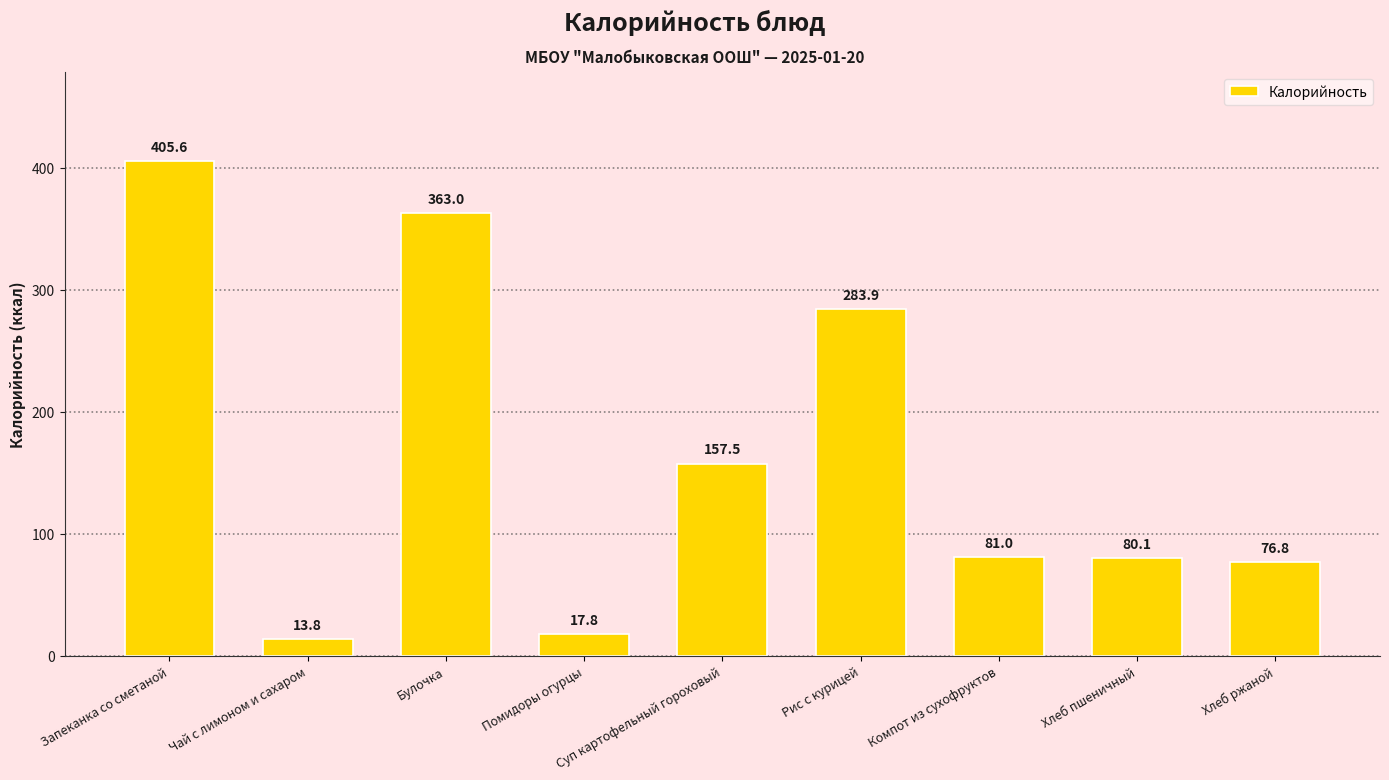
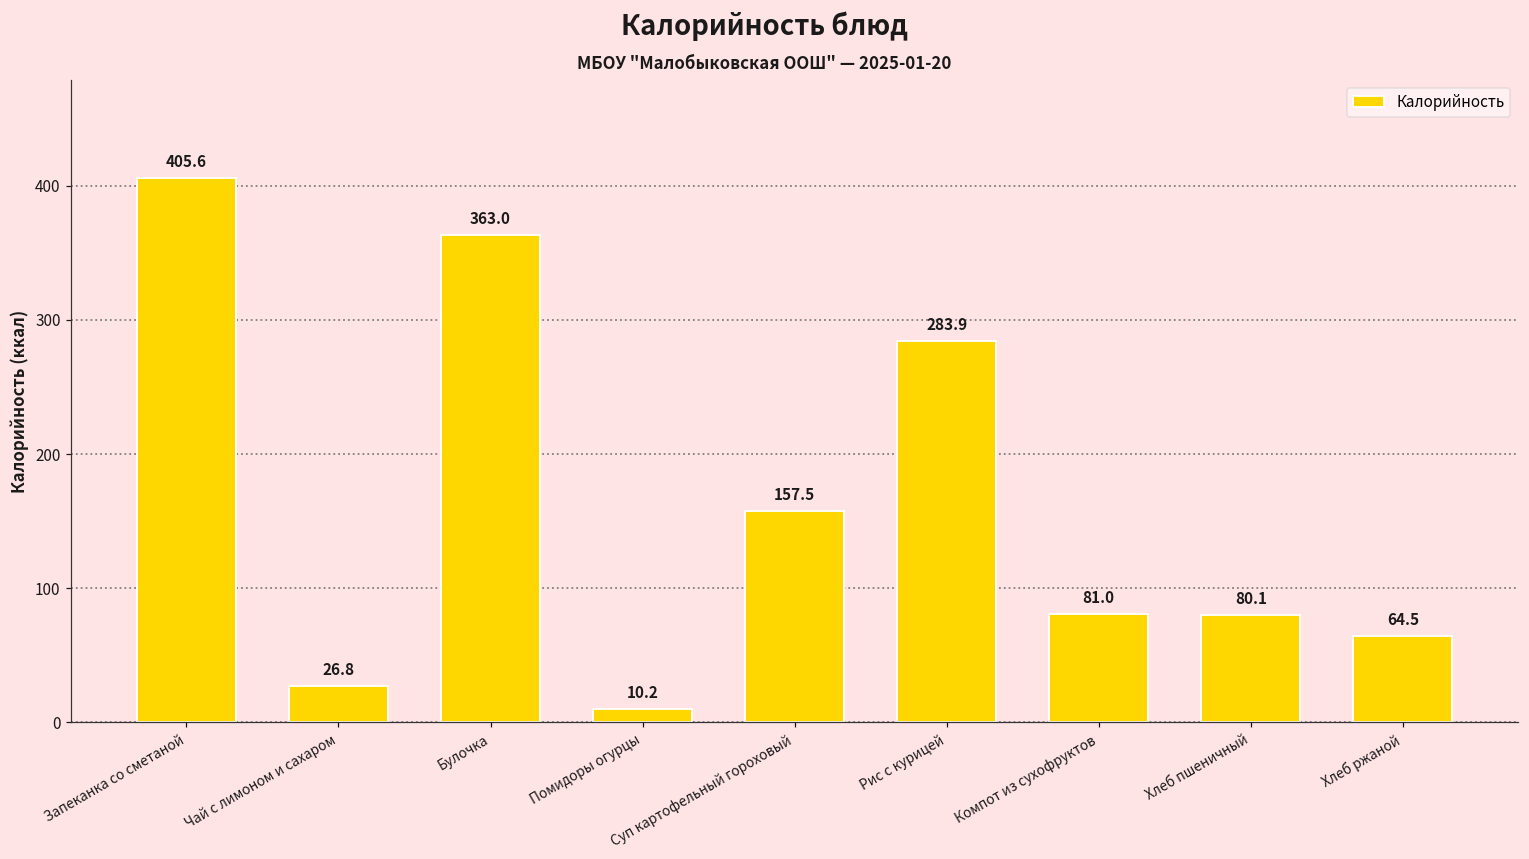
  {
    "Запеканка со сметаной": 405.6,
-   "Чай с лимоном и сахаром": 13.8,
+   "Чай с лимоном и сахаром": 26.8,
    "Булочка": 363.0,
-   "Помидоры огурцы": 17.8,
+   "Помидоры огурцы": 10.2,
    "Суп картофельный гороховый": 157.5,
    "Рис с курицей": 283.9,
    "Компот из сухофруктов": 81.0,
    "Хлеб пшеничный": 80.1,
-   "Хлеб ржаной": 76.8
+   "Хлеб ржаной": 64.5
  }
